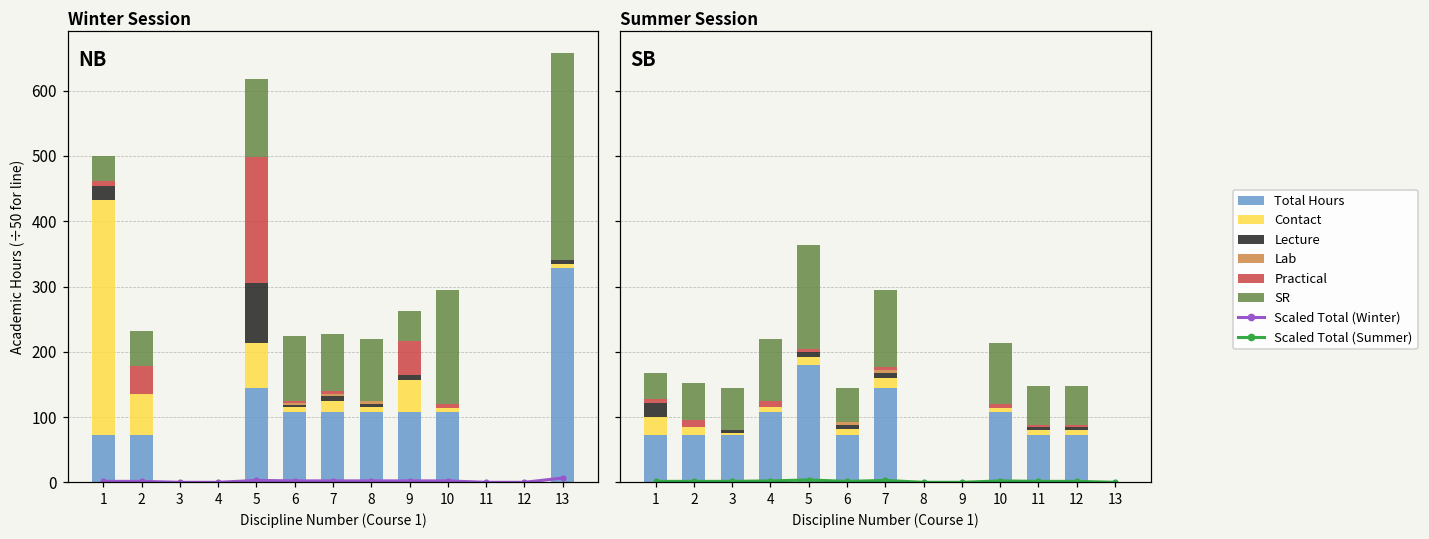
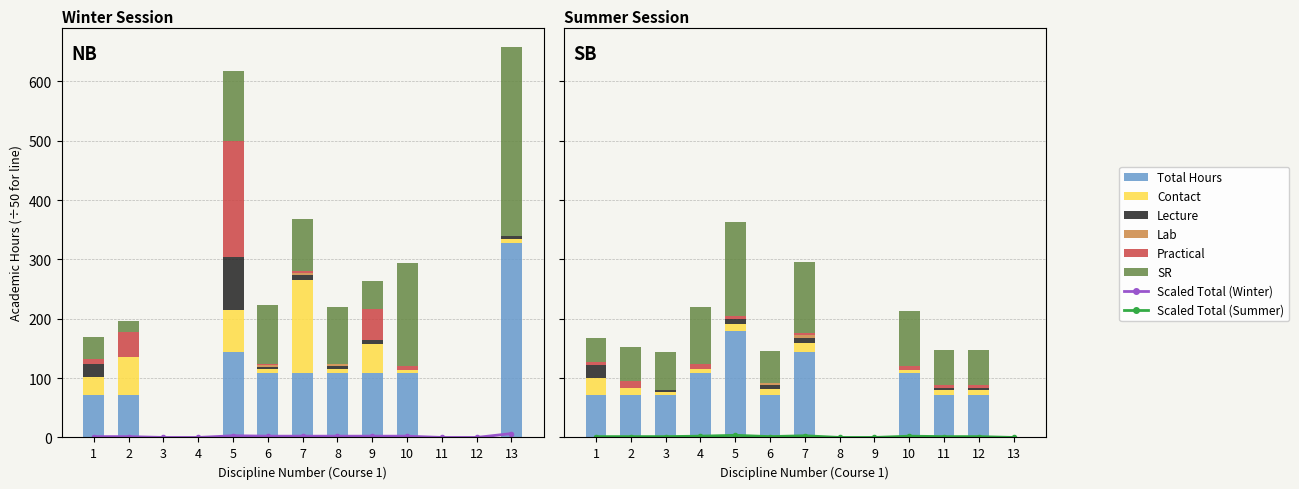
  {
    "Winter Session": {
      "Contact": {
-       "1": 360,
+       "1": 30,
        "2": 60,
        "3": 0,
        "4": 0,
        "5": 70,
        "6": 10,
-       "7": 20,
+       "7": 160,
        "8": 10,
        "9": 50,
        "10": 10,
        "11": 0,
        "12": 0,
        "13": 10
      },
      "Lecture": {
        "1": 20,
        "2": 0,
        "3": 0,
        "4": 0,
        "5": 90,
        "7": 10,
        "9": 10,
        "10": 0,
        "11": 0,
        "12": 0,
        "13": 10
      },
      "Lab": {
        "1": 0,
        "2": 0,
        "3": 0,
        "4": 0,
        "5": 0,
        "9": 0,
        "10": 0,
        "11": 0,
        "12": 0,
        "13": 0
      },
      "Practical": {
        "1": 10,
        "2": 40,
        "3": 0,
        "4": 0,
        "5": 190,
        "8": 0,
        "9": 50,
        "10": 10,
        "11": 0,
        "12": 0,
        "13": 0
      },
      "SR": {
        "1": 40,
-       "2": 50,
+       "2": 20,
        "3": 0,
        "4": 0,
        "5": 120,
        "6": 100,
        "7": 90,
        "8": 100,
        "9": 50,
        "10": 170,
        "11": 0,
        "12": 0,
        "13": 320
      }
    }
  }
